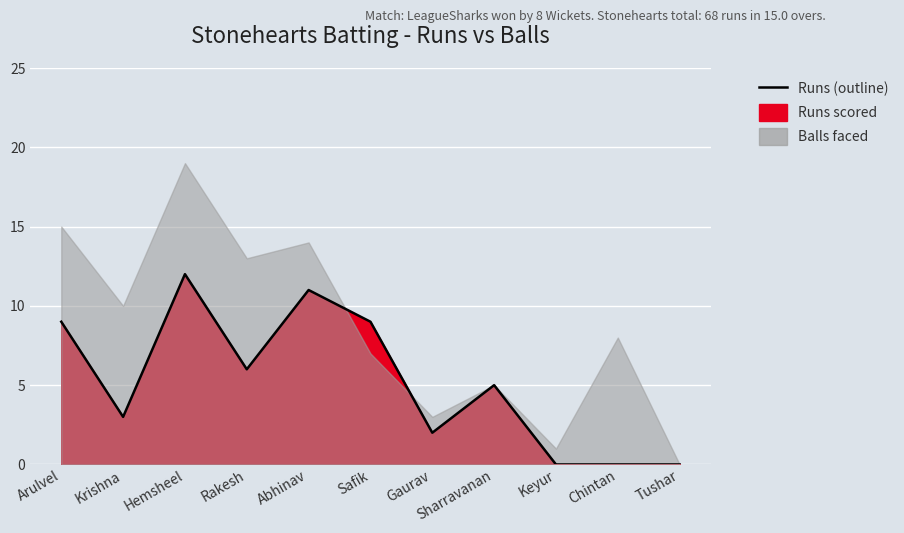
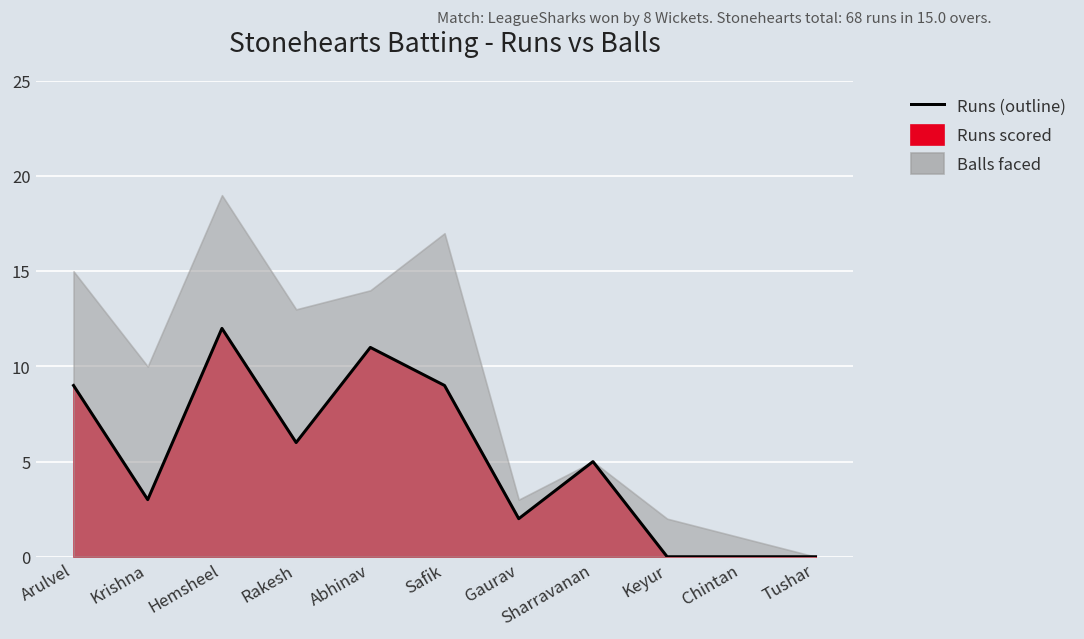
  {
    "Balls faced": {
      "Arulvel": 15,
      "Krishna": 10,
      "Hemsheel": 19,
      "Rakesh": 13,
      "Abhinav": 14,
-     "Safik": 7,
+     "Safik": 17,
      "Gaurav": 3,
-     "Keyur": 1,
-     "Chintan": 8
+     "Keyur": 2,
+     "Chintan": 1
    }
  }
